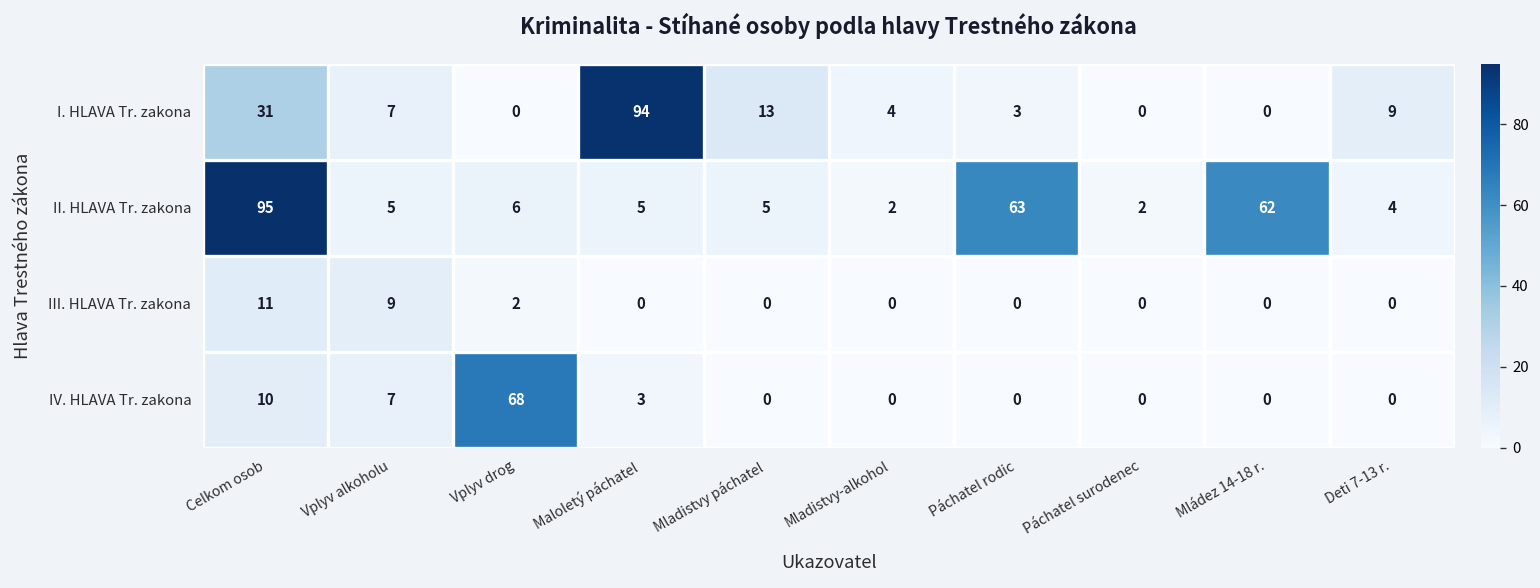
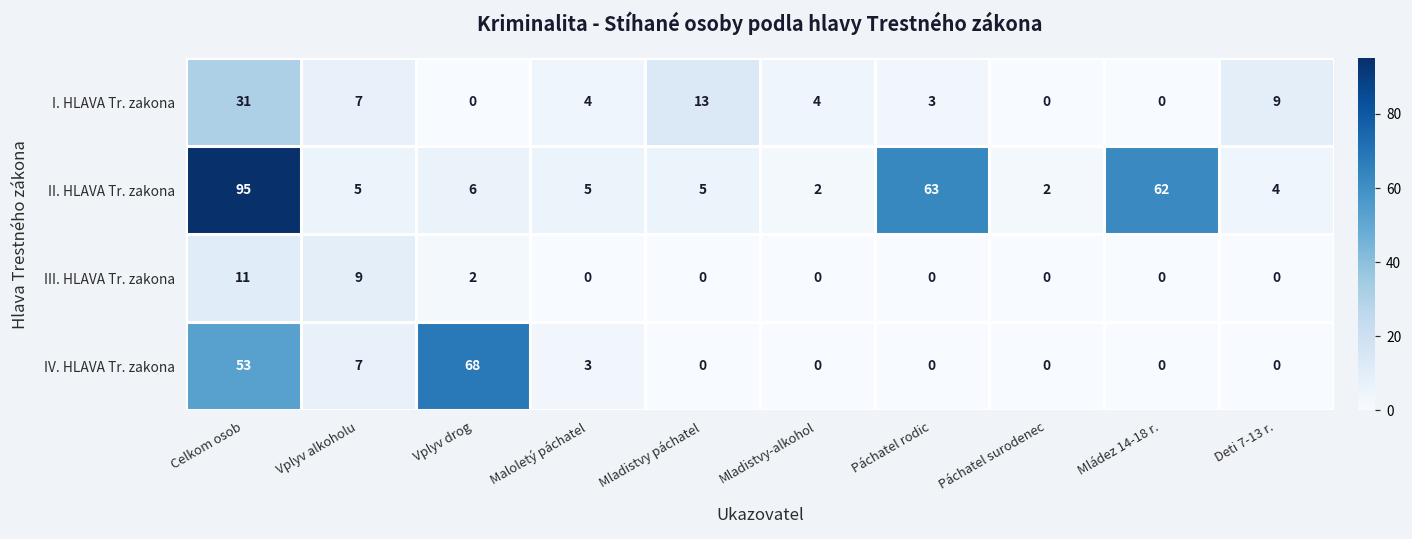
  {
    "I. HLAVA Tr. zakona": {
      "Celkom osob": 31,
      "Vplyv alkoholu": 7,
      "Vplyv drog": 0,
-     "Maloletý páchatel": 94,
+     "Maloletý páchatel": 4,
      "Mladistvy páchatel": 13,
      "Mladistvy-alkohol": 4,
      "Páchatel rodic": 3,
      "Páchatel surodenec": 0,
      "Mládez 14-18 r.": 0,
      "Deti 7-13 r.": 9
    },
    "II. HLAVA Tr. zakona": {
      "Celkom osob": 95,
      "Vplyv alkoholu": 5,
      "Vplyv drog": 6,
      "Maloletý páchatel": 5,
      "Mladistvy páchatel": 5,
      "Mladistvy-alkohol": 2,
      "Páchatel rodic": 63,
      "Páchatel surodenec": 2,
      "Mládez 14-18 r.": 62,
      "Deti 7-13 r.": 4
    },
    "III. HLAVA Tr. zakona": {
      "Celkom osob": 11,
      "Vplyv alkoholu": 9,
      "Vplyv drog": 2,
      "Maloletý páchatel": 0,
      "Mladistvy páchatel": 0,
      "Mladistvy-alkohol": 0,
      "Páchatel rodic": 0,
      "Páchatel surodenec": 0,
      "Mládez 14-18 r.": 0,
      "Deti 7-13 r.": 0
    },
    "IV. HLAVA Tr. zakona": {
-     "Celkom osob": 10,
+     "Celkom osob": 53,
      "Vplyv alkoholu": 7,
      "Vplyv drog": 68,
      "Maloletý páchatel": 3,
      "Mladistvy páchatel": 0,
      "Mladistvy-alkohol": 0,
      "Páchatel rodic": 0,
      "Páchatel surodenec": 0,
      "Mládez 14-18 r.": 0,
      "Deti 7-13 r.": 0
    }
  }
